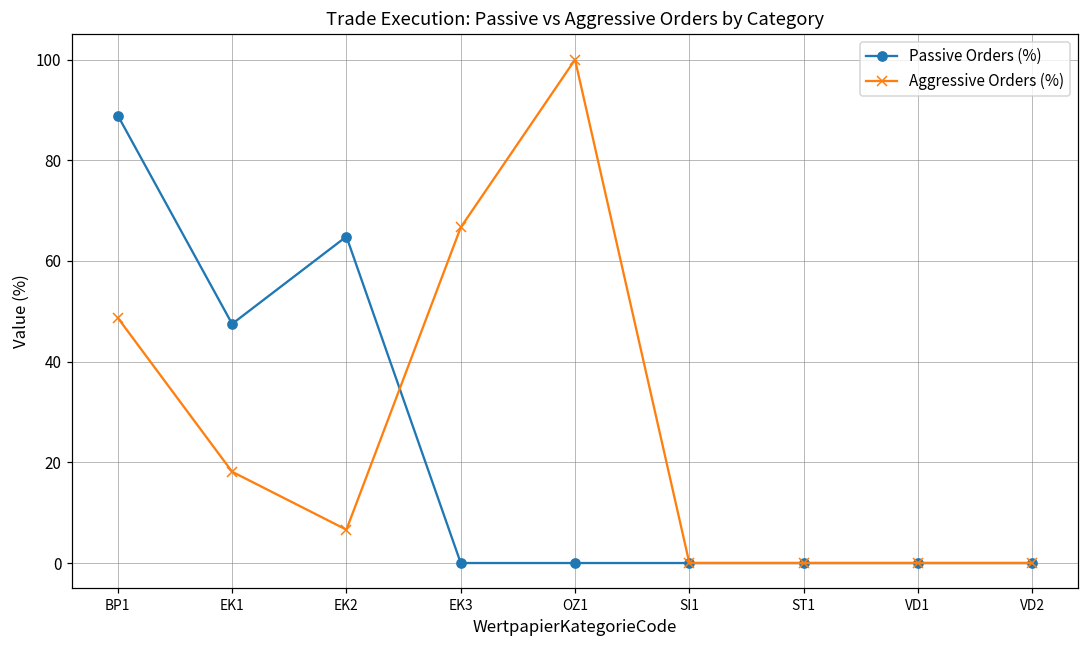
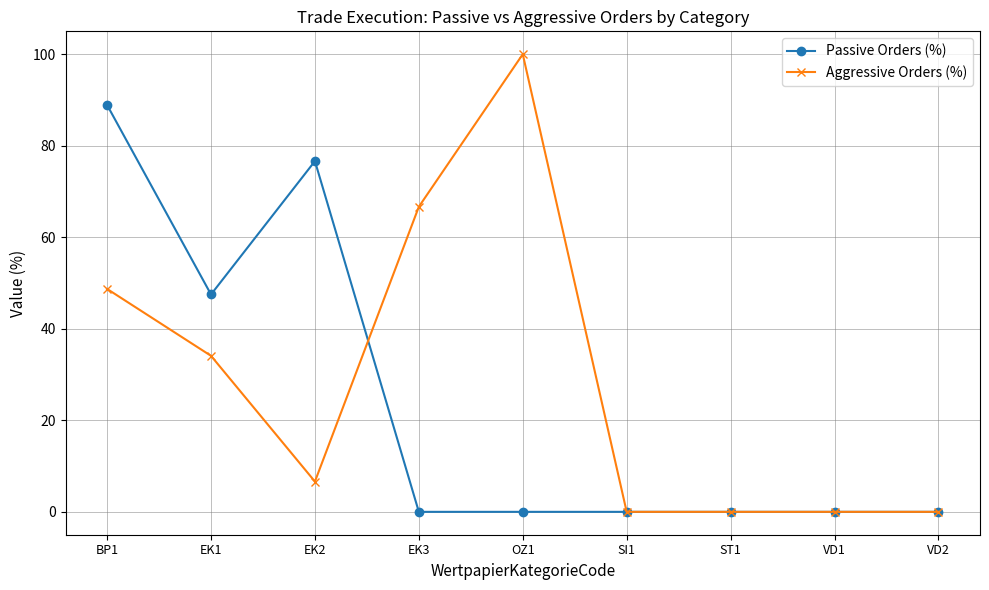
  {
    "Passive Orders (%)": {
      "BP1": 89,
      "EK1": 48,
-     "EK2": 65,
+     "EK2": 77,
      "EK3": 0,
      "OZ1": 0
    },
    "Aggressive Orders (%)": {
      "BP1": 49,
-     "EK1": 18,
+     "EK1": 34,
      "EK2": 7,
      "EK3": 67,
      "OZ1": 100
    }
  }
